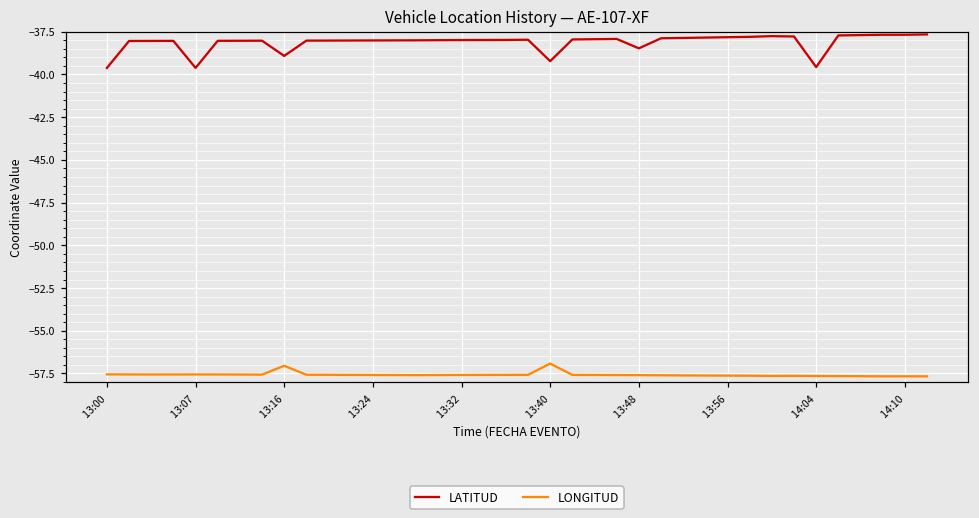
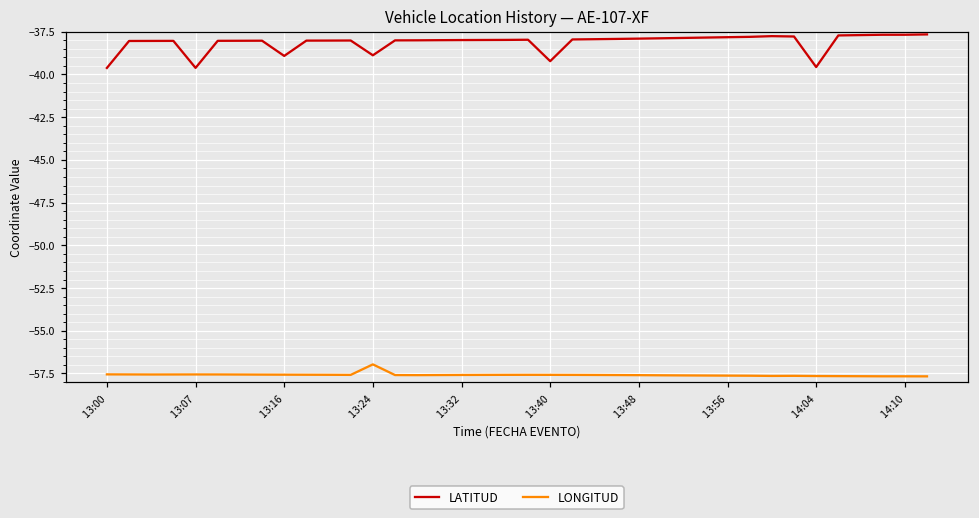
  {
    "LATITUD": {
      "13:00": -39.6,
      "13:07": -39.6,
      "13:16": -38.9,
-     "13:24": -38.0,
+     "13:24": -38.9,
      "13:32": -38.0,
      "13:40": -39.2,
-     "13:48": -38.5,
+     "13:48": -37.9,
      "14:04": -39.6
    },
    "LONGITUD": {
      "13:00": -57.6,
      "13:07": -57.6,
-     "13:16": -57.0,
-     "13:24": -57.6,
+     "13:16": -57.6,
+     "13:24": -57.0,
      "13:32": -57.6,
-     "13:40": -56.9,
+     "13:40": -57.6,
      "13:48": -57.6,
      "14:04": -57.6
    }
  }
